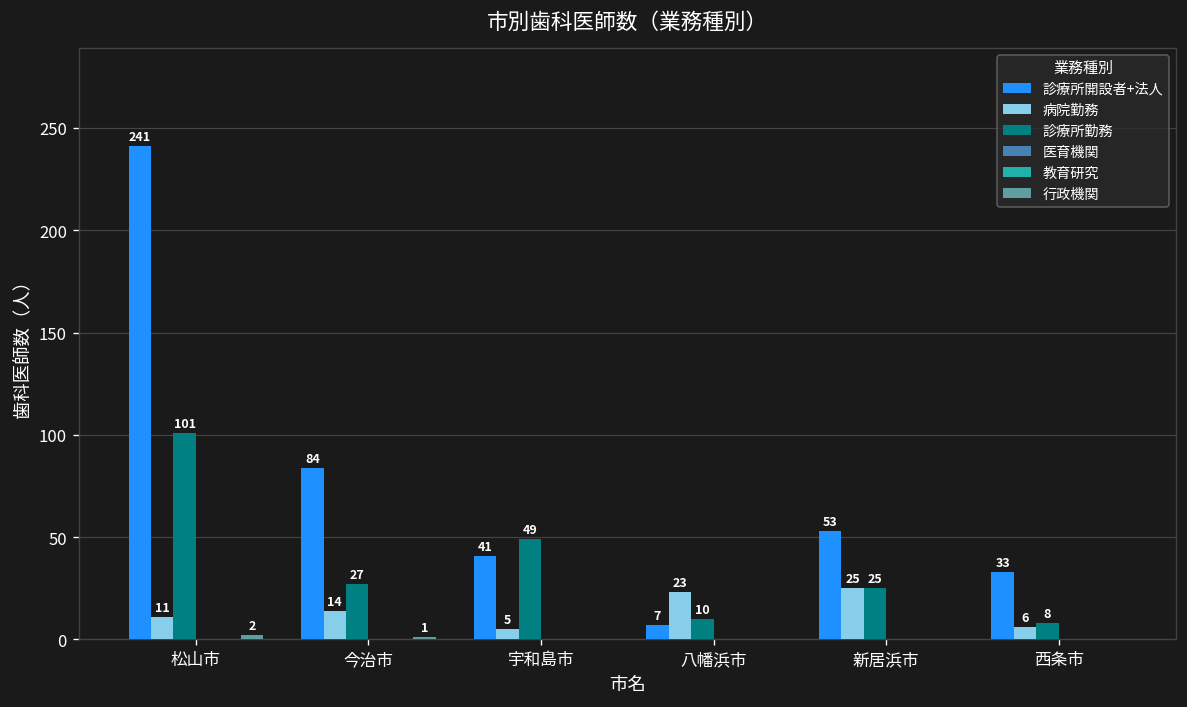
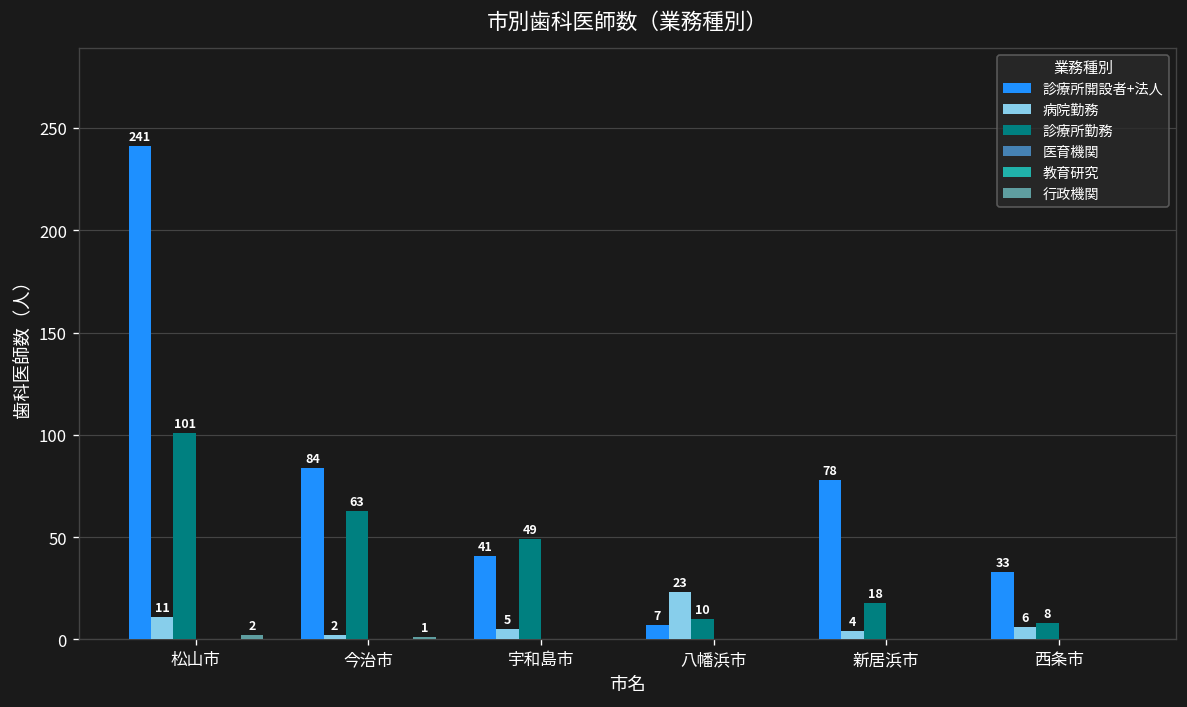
  {
    "診療所開設者+法人": {
      "松山市": 241,
      "今治市": 84,
      "宇和島市": 41,
      "八幡浜市": 7,
-     "新居浜市": 53,
+     "新居浜市": 78,
      "西条市": 33
    },
    "病院勤務": {
      "松山市": 11,
-     "今治市": 14,
+     "今治市": 2,
      "宇和島市": 5,
      "八幡浜市": 23,
-     "新居浜市": 25,
+     "新居浜市": 4,
      "西条市": 6
    },
    "診療所勤務": {
      "松山市": 101,
-     "今治市": 27,
+     "今治市": 63,
      "宇和島市": 49,
      "八幡浜市": 10,
-     "新居浜市": 25,
+     "新居浜市": 18,
      "西条市": 8
    },
    "教育研究": {
      "松山市": 0,
      "今治市": 0,
      "宇和島市": 0,
      "八幡浜市": 0,
      "新居浜市": 0,
      "西条市": 0
    }
  }
